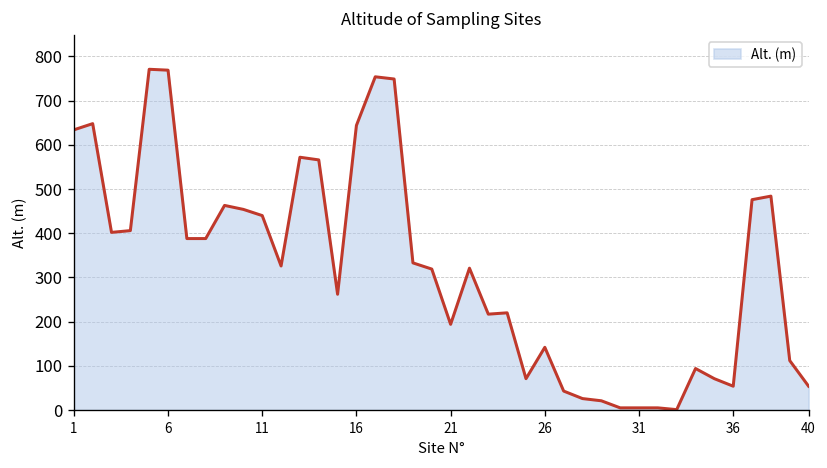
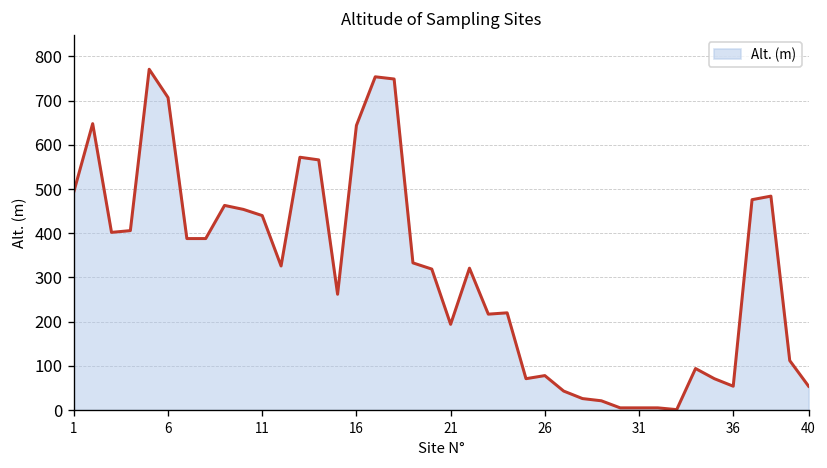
  {
-   "1": 630,
-   "6": 770,
+   "1": 490,
+   "6": 710,
    "11": 440,
    "16": 640,
    "21": 190,
-   "26": 140,
+   "26": 80,
    "31": 10,
    "36": 50,
    "40": 50
  }
